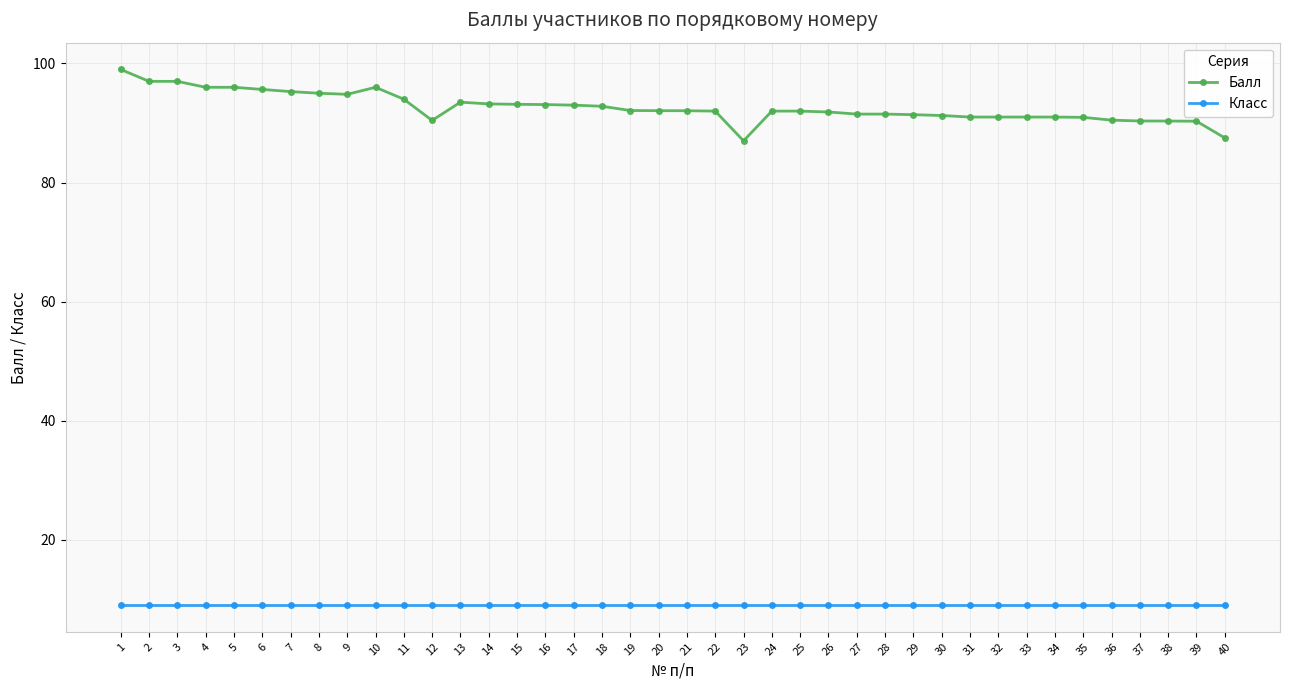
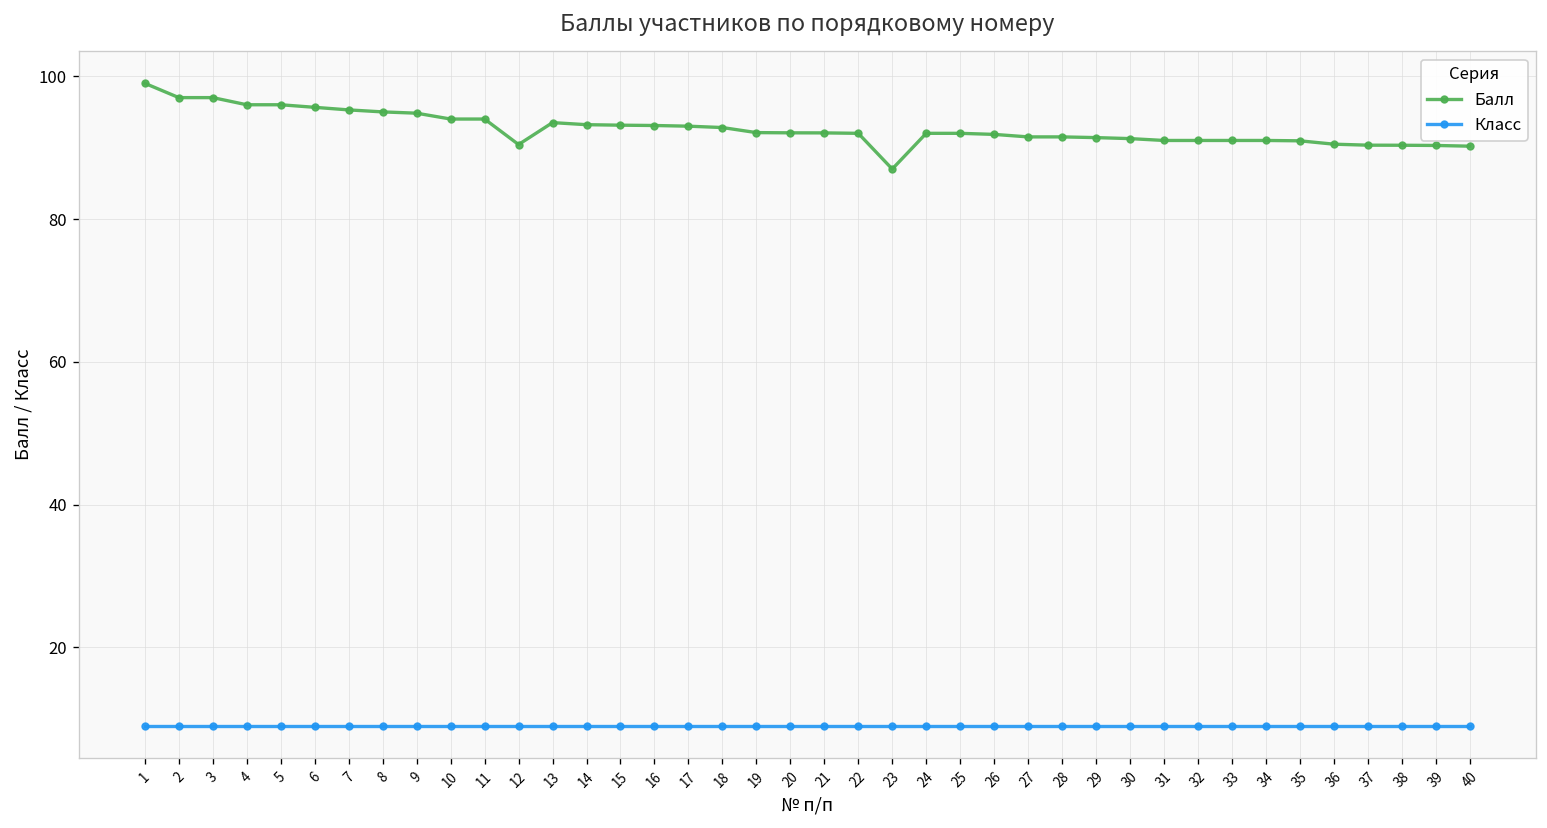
  {
    "Балл": {
      "1": 99,
      "2": 97,
      "3": 97,
      "4": 96,
      "5": 96,
      "6": 96,
      "7": 95,
      "8": 95,
      "9": 95,
-     "10": 96,
+     "10": 94,
      "11": 94,
      "12": 90,
      "13": 94,
      "14": 93,
      "15": 93,
      "16": 93,
      "17": 93,
      "18": 93,
      "19": 92,
      "20": 92,
      "21": 92,
      "22": 92,
      "23": 87,
      "24": 92,
      "25": 92,
      "26": 92,
      "27": 92,
      "28": 92,
      "29": 91,
      "30": 91,
      "31": 91,
      "32": 91,
      "33": 91,
      "34": 91,
      "35": 91,
      "36": 90,
      "37": 90,
      "38": 90,
      "39": 90,
-     "40": 88
+     "40": 90
    },
    "Класс": {
      "1": 9,
      "2": 9,
      "3": 9,
      "4": 9,
      "5": 9,
      "6": 9,
      "7": 9,
      "8": 9,
      "9": 9,
      "10": 9,
      "11": 9,
      "12": 9,
      "13": 9,
      "14": 9,
      "15": 9,
      "16": 9,
      "17": 9,
      "18": 9,
      "19": 9,
      "20": 9,
      "21": 9,
      "22": 9,
      "23": 9,
      "24": 9,
      "25": 9,
      "26": 9,
      "27": 9,
      "28": 9,
      "29": 9,
      "30": 9,
      "31": 9,
      "32": 9,
      "33": 9,
      "34": 9,
      "35": 9,
      "36": 9,
      "37": 9,
      "38": 9,
      "39": 9,
      "40": 9
    }
  }
